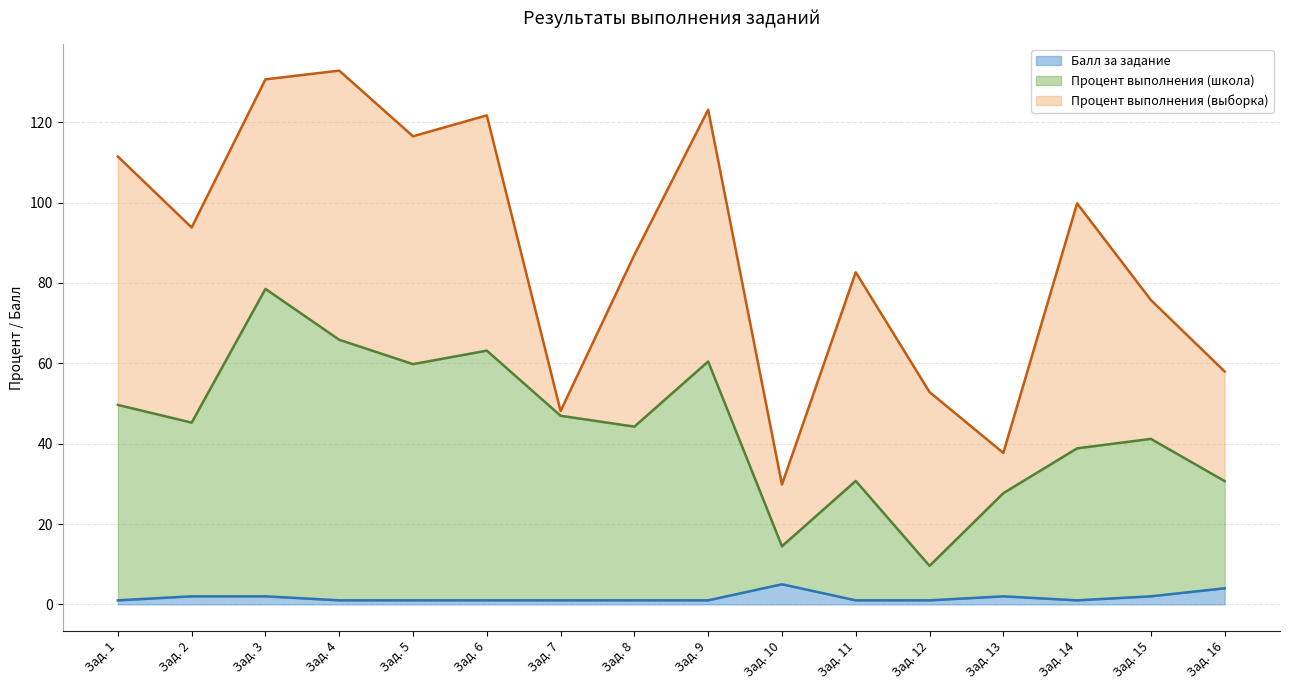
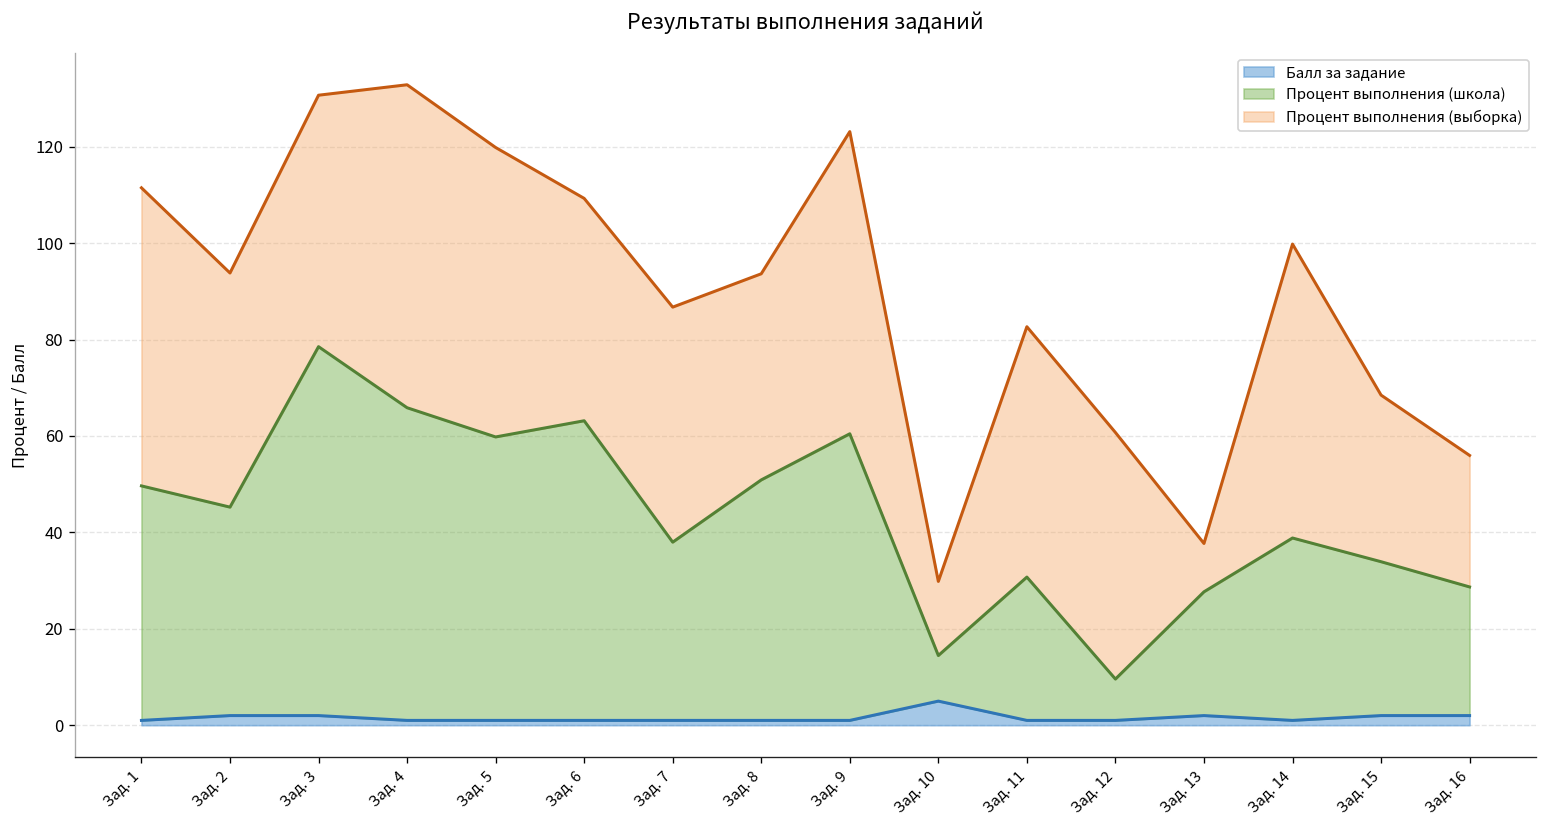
  {
    "Балл за задание": {
      "Зад. 1": 1,
      "Зад. 2": 2,
      "Зад. 3": 2,
      "Зад. 4": 1,
      "Зад. 5": 1,
      "Зад. 6": 1,
      "Зад. 7": 1,
      "Зад. 8": 1,
      "Зад. 9": 1,
      "Зад. 10": 5,
      "Зад. 11": 1,
      "Зад. 12": 1,
      "Зад. 13": 2,
      "Зад. 14": 1,
      "Зад. 15": 2,
-     "Зад. 16": 4
+     "Зад. 16": 2
    },
    "Процент выполнения (школа)": {
      "Зад. 1": 49,
      "Зад. 2": 43,
      "Зад. 3": 77,
      "Зад. 4": 65,
      "Зад. 5": 59,
      "Зад. 6": 62,
-     "Зад. 7": 46,
-     "Зад. 8": 43,
+     "Зад. 7": 37,
+     "Зад. 8": 50,
      "Зад. 9": 59,
      "Зад. 10": 9,
      "Зад. 11": 30,
      "Зад. 12": 9,
      "Зад. 13": 26,
      "Зад. 14": 38,
-     "Зад. 15": 39,
+     "Зад. 15": 32,
      "Зад. 16": 27
    },
    "Процент выполнения (выборка)": {
      "Зад. 1": 62,
      "Зад. 2": 49,
      "Зад. 3": 52,
      "Зад. 4": 67,
-     "Зад. 5": 57,
-     "Зад. 6": 59,
-     "Зад. 7": 1,
+     "Зад. 5": 60,
+     "Зад. 6": 46,
+     "Зад. 7": 49,
      "Зад. 8": 43,
      "Зад. 9": 63,
      "Зад. 10": 15,
      "Зад. 11": 52,
-     "Зад. 12": 43,
+     "Зад. 12": 51,
      "Зад. 13": 10,
      "Зад. 14": 61,
      "Зад. 15": 35,
      "Зад. 16": 27
    }
  }
